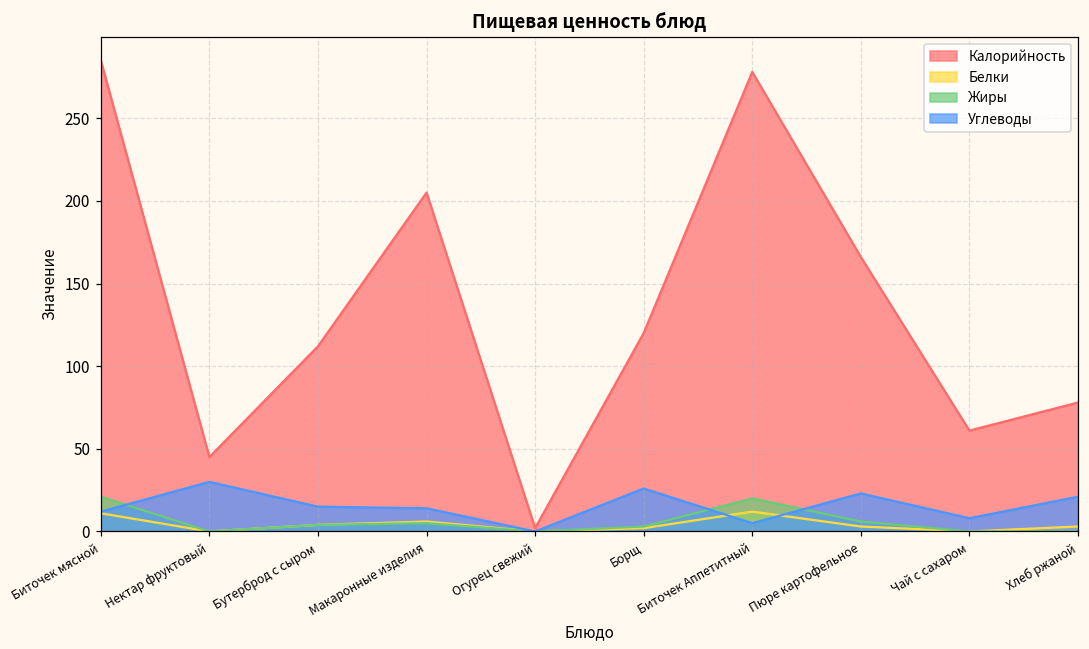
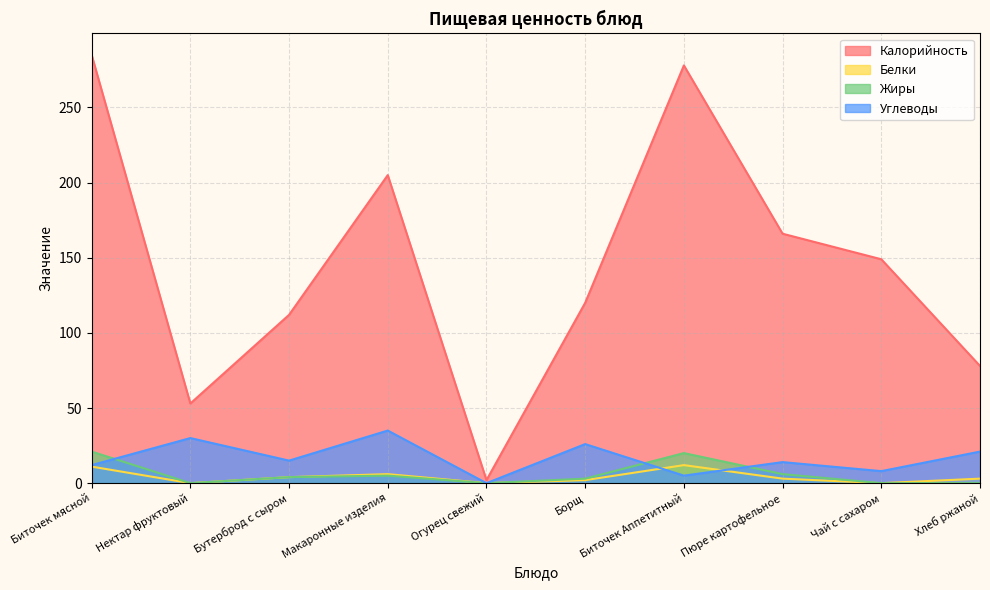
  {
    "Калорийность": {
      "Биточек мясной": 285,
-     "Нектар фруктовый": 45,
+     "Нектар фруктовый": 53,
      "Бутерброд с сыром": 112,
      "Макаронные изделия": 205,
      "Огурец свежий": 2,
      "Борщ": 120,
      "Биточек Аппетитный": 278,
      "Пюре картофельное": 166,
-     "Чай с сахаром": 61,
+     "Чай с сахаром": 149,
      "Хлеб ржаной": 78
    },
    "Белки": {
      "Биточек Аппетитный": 12,
      "Пюре картофельное": 3,
      "Хлеб ржаной": 3
    },
    "Жиры": {
      "Биточек мясной": 21,
      "Биточек Аппетитный": 20,
      "Пюре картофельное": 6,
      "Хлеб ржаной": 0
    },
    "Углеводы": {
      "Нектар фруктовый": 30,
      "Бутерброд с сыром": 15,
-     "Макаронные изделия": 14,
+     "Макаронные изделия": 35,
      "Борщ": 26,
      "Биточек Аппетитный": 5,
-     "Пюре картофельное": 23,
+     "Пюре картофельное": 14,
      "Чай с сахаром": 8,
      "Хлеб ржаной": 21
    }
  }
